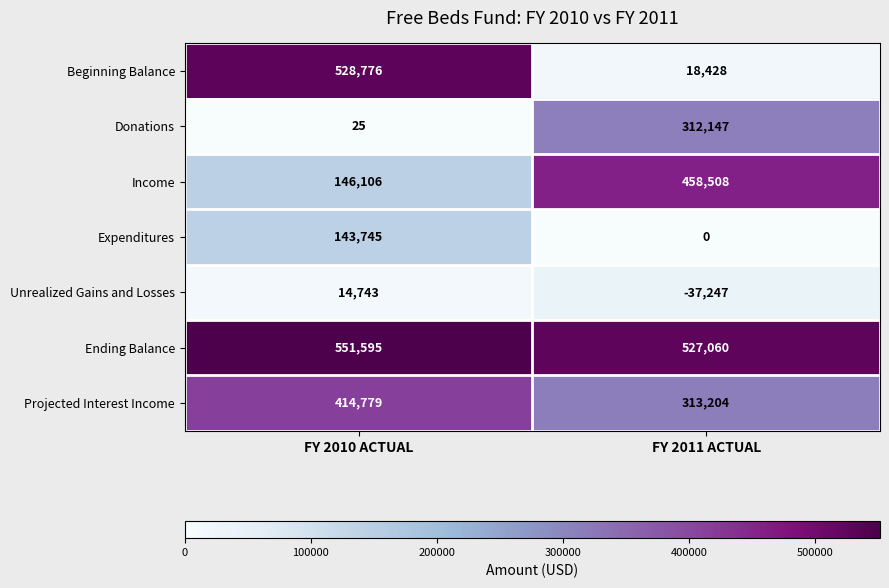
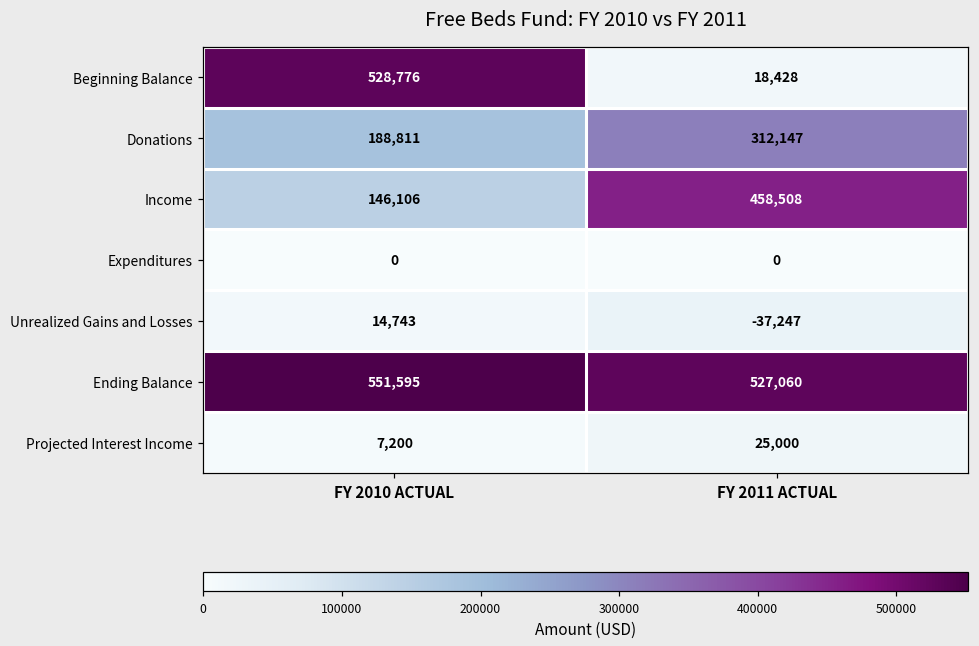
  {
    "Beginning Balance": {
      "FY 2010 ACTUAL": "528,776",
      "FY 2011 ACTUAL": "18,428"
    },
    "Donations": {
-     "FY 2010 ACTUAL": "25",
+     "FY 2010 ACTUAL": "188,811",
      "FY 2011 ACTUAL": "312,147"
    },
    "Income": {
      "FY 2010 ACTUAL": "146,106",
      "FY 2011 ACTUAL": "458,508"
    },
    "Expenditures": {
-     "FY 2010 ACTUAL": "143,745",
+     "FY 2010 ACTUAL": "0",
      "FY 2011 ACTUAL": "0"
    },
    "Unrealized Gains and Losses": {
      "FY 2010 ACTUAL": "14,743",
      "FY 2011 ACTUAL": "-37,247"
    },
    "Ending Balance": {
      "FY 2010 ACTUAL": "551,595",
      "FY 2011 ACTUAL": "527,060"
    },
    "Projected Interest Income": {
-     "FY 2010 ACTUAL": "414,779",
-     "FY 2011 ACTUAL": "313,204"
+     "FY 2010 ACTUAL": "7,200",
+     "FY 2011 ACTUAL": "25,000"
    }
  }
